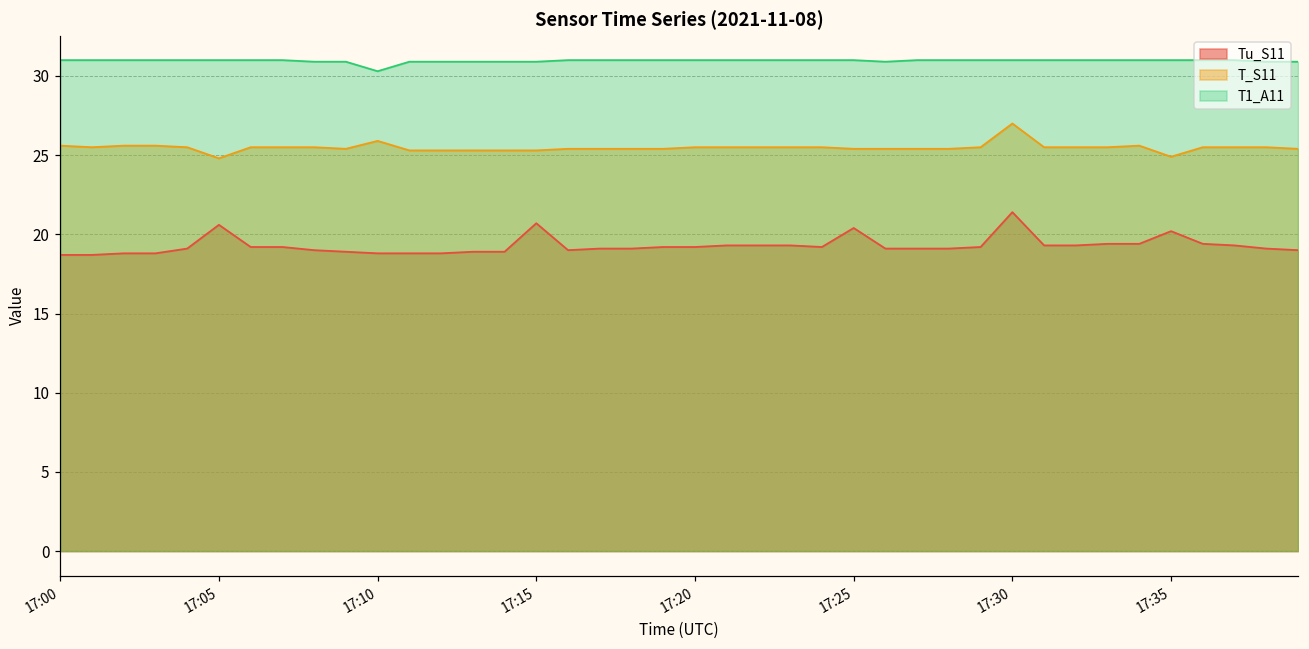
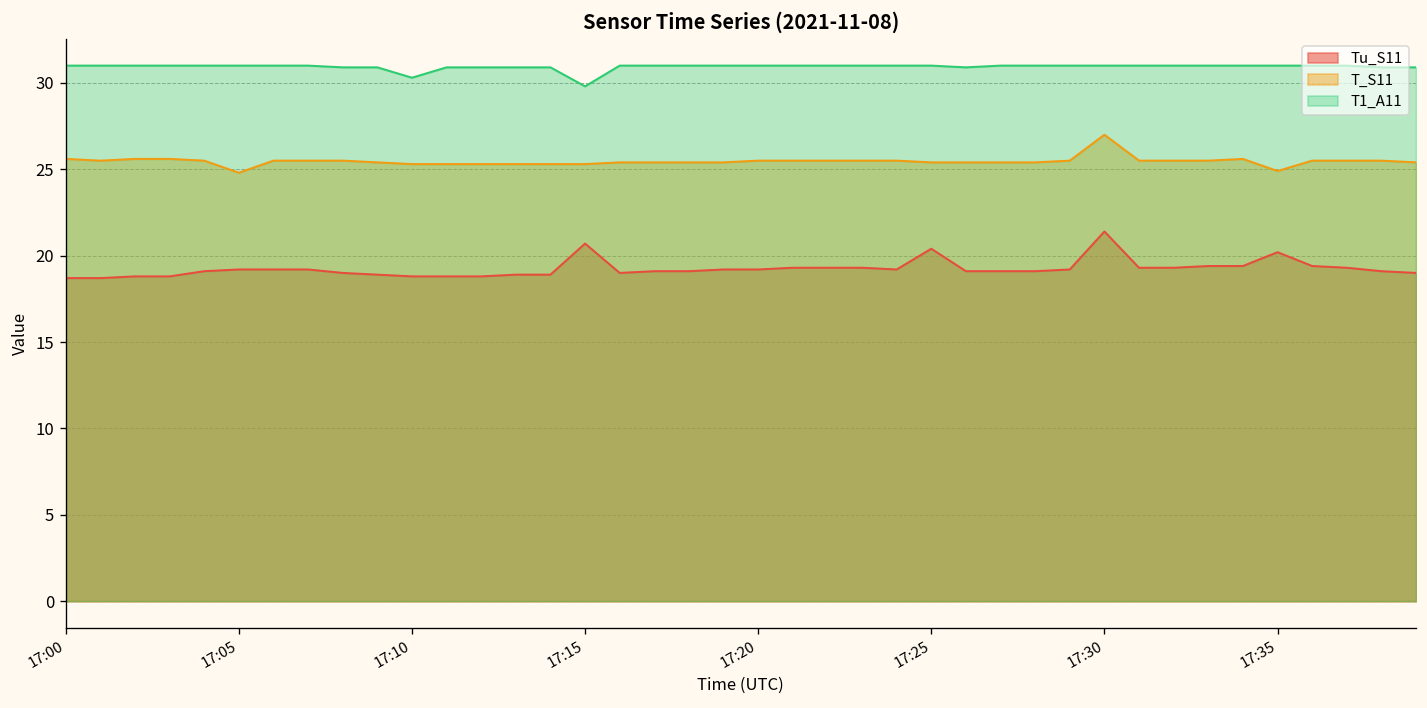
  {
    "Tu_S11": {
      "17:00": 18.7,
-     "17:05": 20.6,
+     "17:05": 19.2,
      "17:10": 18.8,
      "17:15": 20.7,
      "17:20": 19.2,
      "17:25": 20.4,
      "17:30": 21.4,
      "17:35": 20.2
    },
    "T_S11": {
      "17:00": 25.6,
      "17:05": 24.8,
-     "17:10": 25.9,
+     "17:10": 25.3,
      "17:15": 25.3,
      "17:20": 25.5,
      "17:25": 25.4,
      "17:30": 27.0,
      "17:35": 24.9
    },
    "T1_A11": {
      "17:00": 31.0,
      "17:05": 31.0,
      "17:10": 30.3,
-     "17:15": 30.9,
+     "17:15": 29.8,
      "17:20": 31.0,
      "17:25": 31.0,
      "17:30": 31.0,
      "17:35": 31.0
    }
  }
